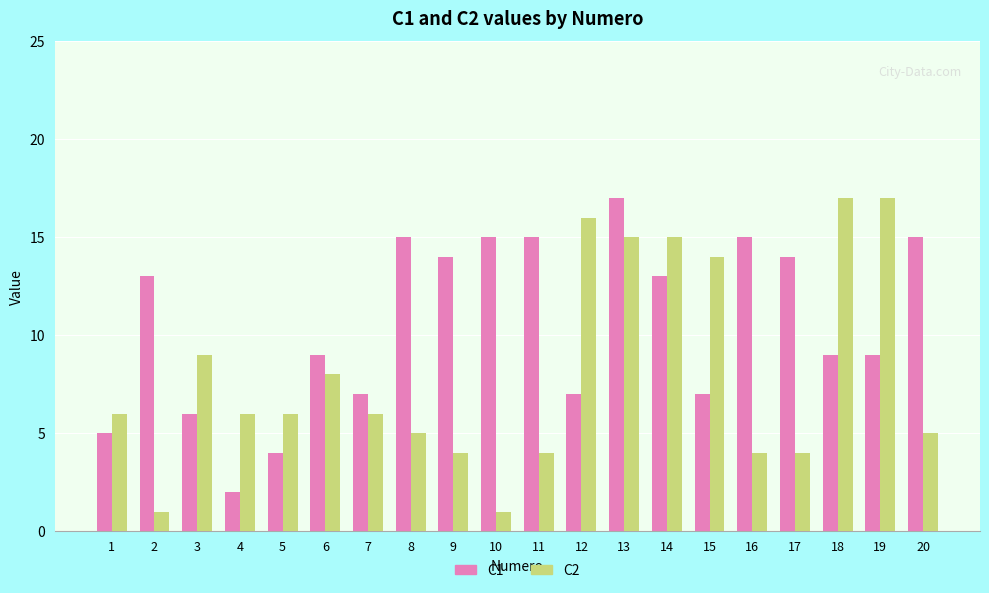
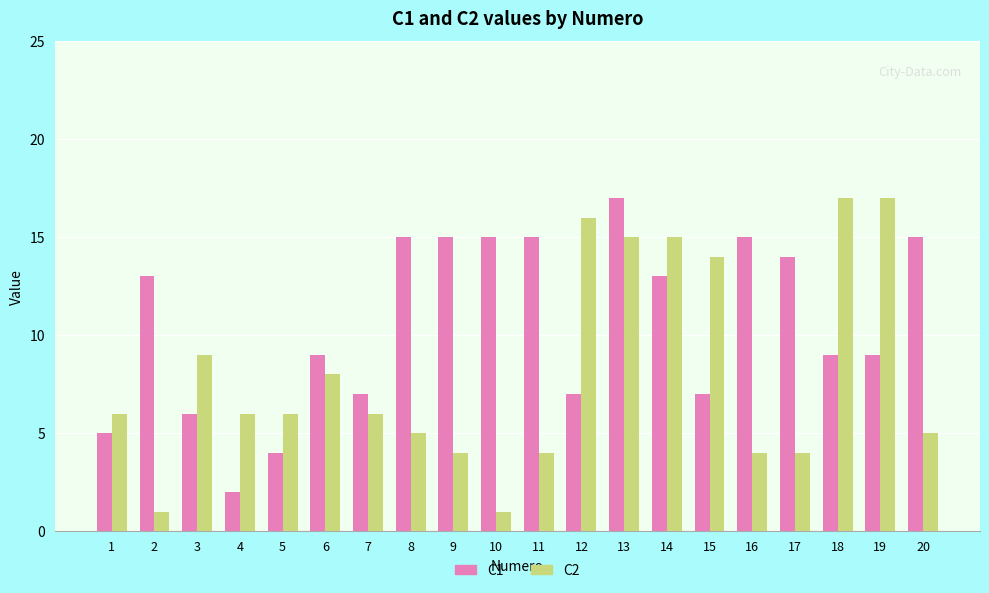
  {
    "C1": {
      "1": 5,
      "2": 13,
      "3": 6,
      "4": 2,
      "5": 4,
      "6": 9,
      "7": 7,
      "8": 15,
-     "9": 14,
+     "9": 15,
      "10": 15,
      "11": 15,
      "12": 7,
      "13": 17,
      "14": 13,
      "15": 7,
      "16": 15,
      "17": 14,
      "18": 9,
      "19": 9,
      "20": 15
    },
    "C2": {
      "1": 6,
      "2": 1,
      "3": 9,
      "4": 6,
      "5": 6,
      "6": 8,
      "7": 6,
      "8": 5,
      "9": 4,
      "10": 1,
      "11": 4,
      "12": 16,
      "13": 15,
      "14": 15,
      "15": 14,
      "16": 4,
      "17": 4,
      "18": 17,
      "19": 17,
      "20": 5
    }
  }
